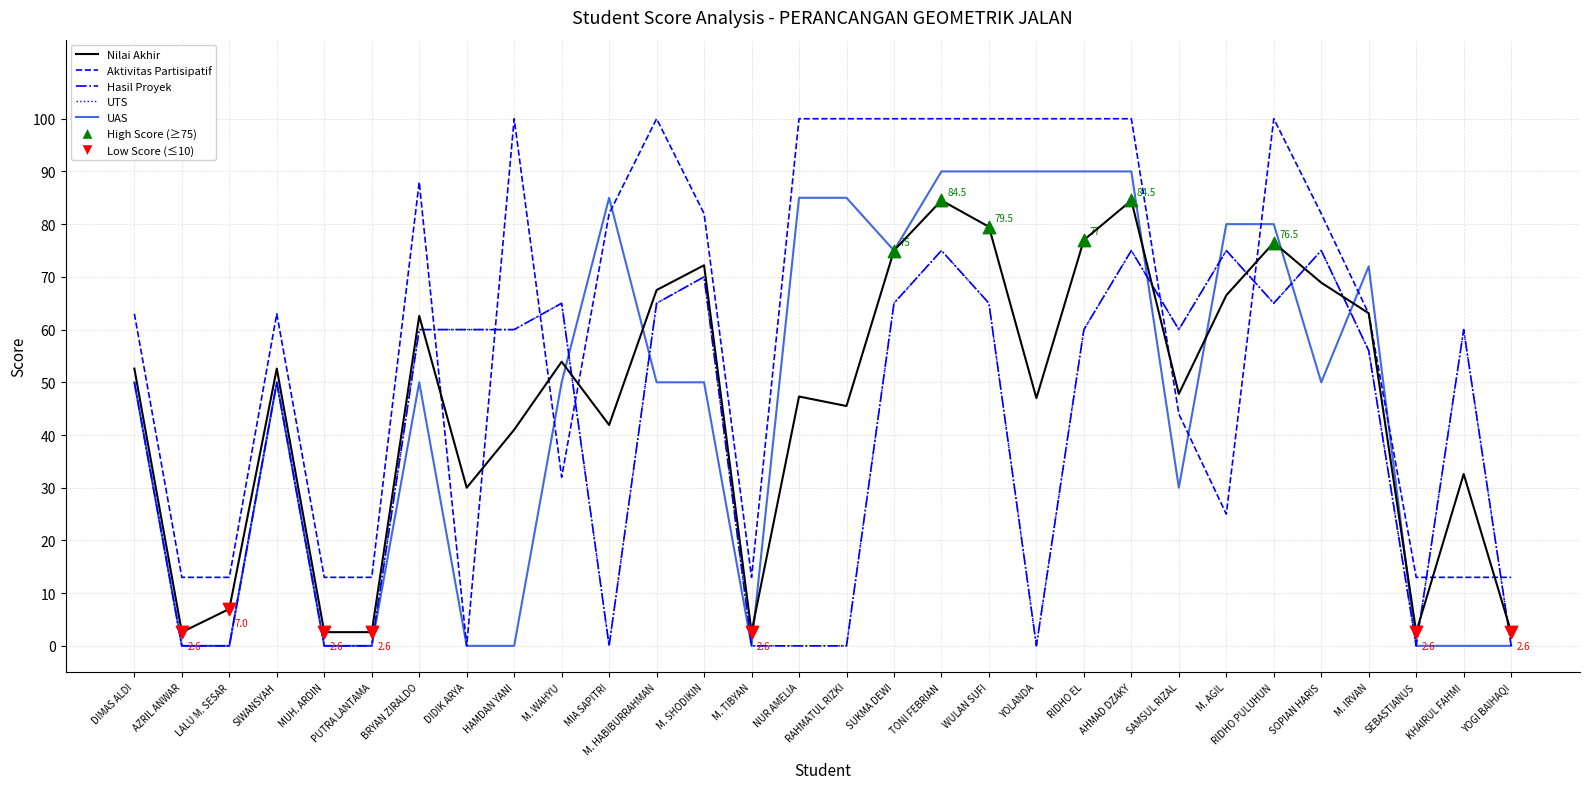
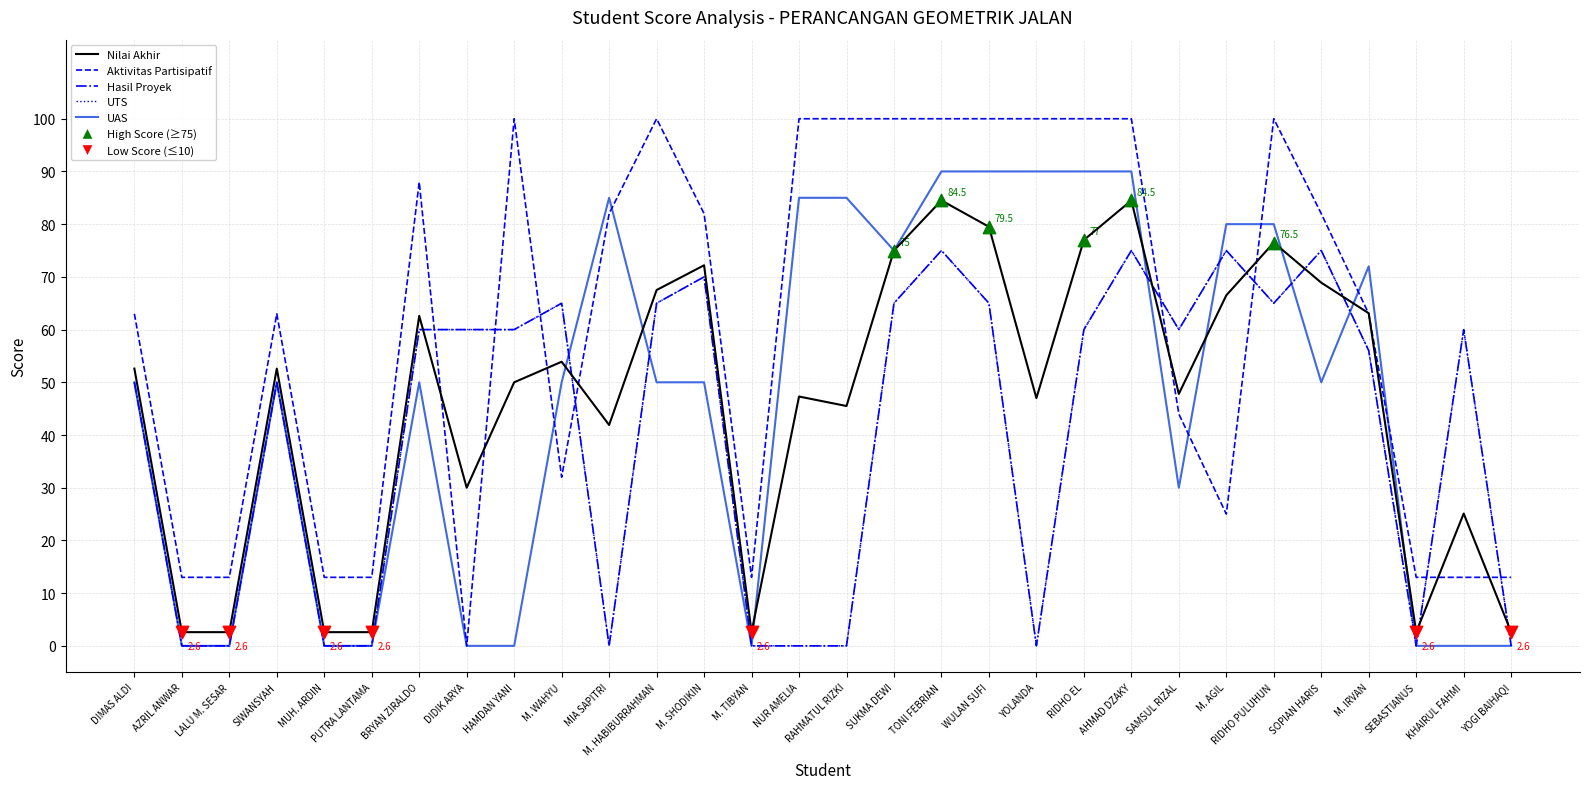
  {
    "Nilai Akhir": {
-     "LALU M. SESAR": 7.0,
-     "HAMDAN YANI": 41,
-     "KHAIRUL FAHMI": 33
+     "LALU M. SESAR": 2.6,
+     "HAMDAN YANI": 50,
+     "KHAIRUL FAHMI": 25
    },
    "UAS": {
      "BRYAN ZIRALDO": 50,
      "HAMDAN YANI": 0,
      "M. WAHYU": 50,
      "MIA SAPITRI": 85,
      "M. HABIBURRAHMAN": 50,
      "M. SHODIKIN": 50,
      "NUR AMELIA": 85,
      "RAHMATUL RIZKI": 85,
      "TONI FEBRIAN": 90,
      "WULAN SUFI": 90,
      "YOLANDA": 90,
      "RIDHO EL": 90,
      "AHMAD DZAKY": 90,
      "SAMSUL RIZAL": 30,
      "M. AGIL": 80,
      "RIDHO PULUHUN": 80,
      "SOPIAN HARIS": 50,
      "M. IRVAN": 72,
      "KHAIRUL FAHMI": 0
    }
  }
